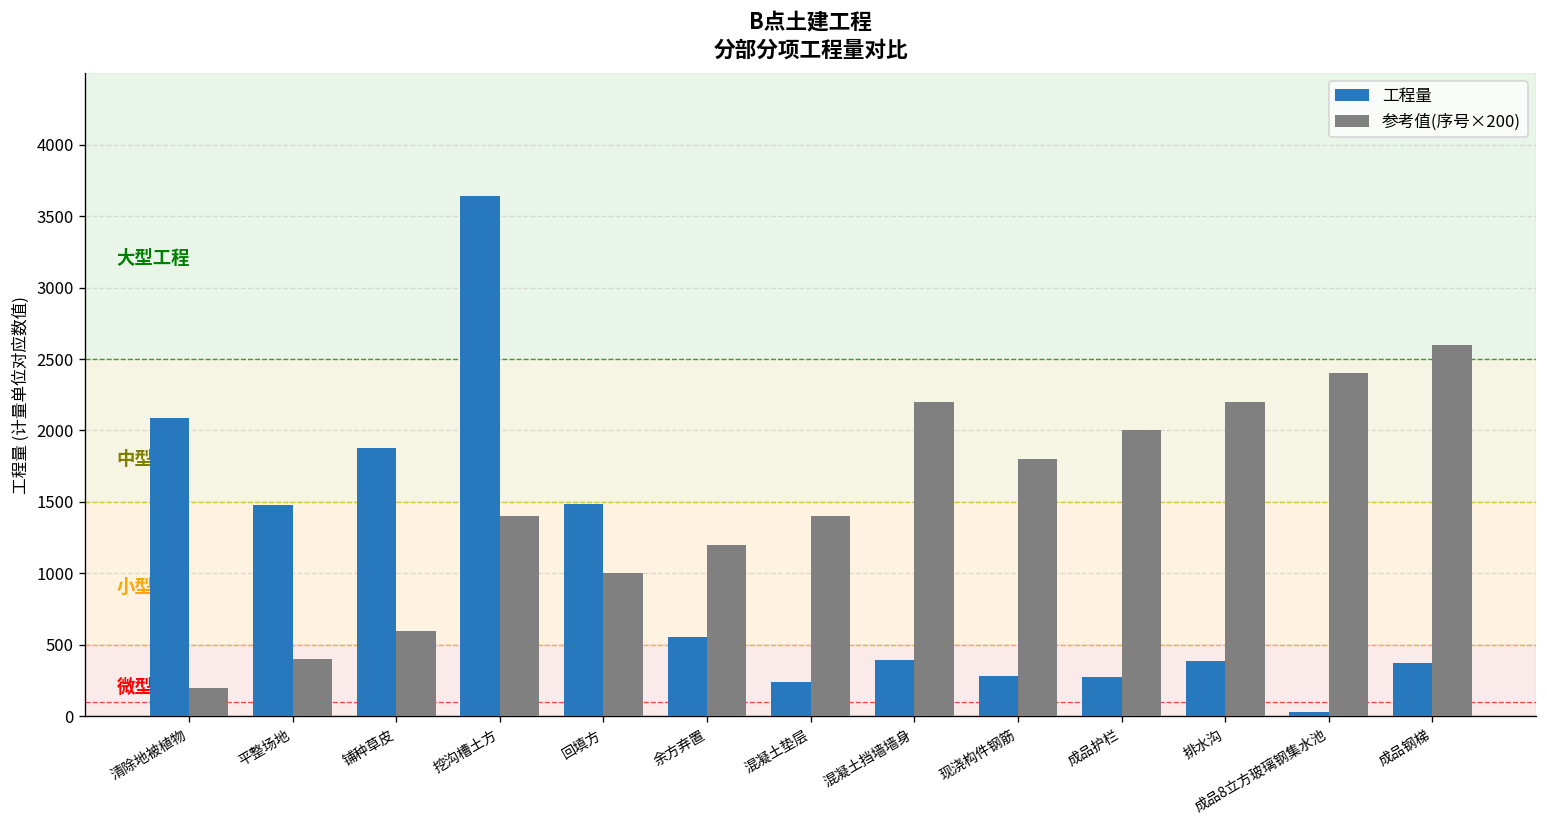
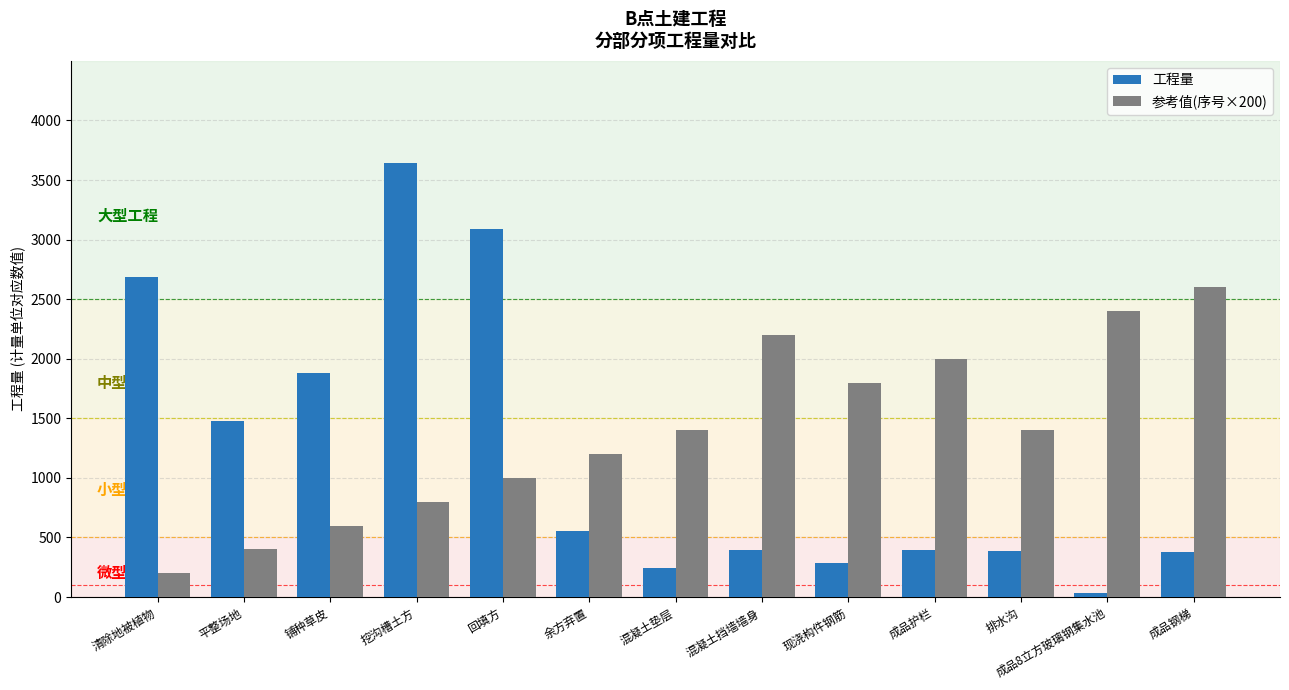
  {
    "工程量": {
-     "清除地被植物": 2090,
+     "清除地被植物": 2690,
      "平整场地": 1480,
      "铺种草皮": 1880,
      "挖沟槽土方": 3640,
-     "回填方": 1490,
+     "回填方": 3090,
      "余方弃置": 560,
      "混凝土垫层": 240,
      "混凝土挡墙墙身": 390,
      "现浇构件钢筋": 280,
-     "成品护栏": 280,
+     "成品护栏": 390,
      "排水沟": 390,
      "成品8立方玻璃钢集水池": 30,
      "成品钢梯": 380
    },
    "参考值(序号×200)": {
      "清除地被植物": 200,
      "平整场地": 400,
      "铺种草皮": 600,
-     "挖沟槽土方": 1400,
+     "挖沟槽土方": 800,
      "回填方": 1000,
      "余方弃置": 1200,
      "混凝土垫层": 1400,
      "混凝土挡墙墙身": 2200,
      "现浇构件钢筋": 1800,
      "成品护栏": 2000,
-     "排水沟": 2200,
+     "排水沟": 1400,
      "成品8立方玻璃钢集水池": 2400,
      "成品钢梯": 2600
    }
  }
